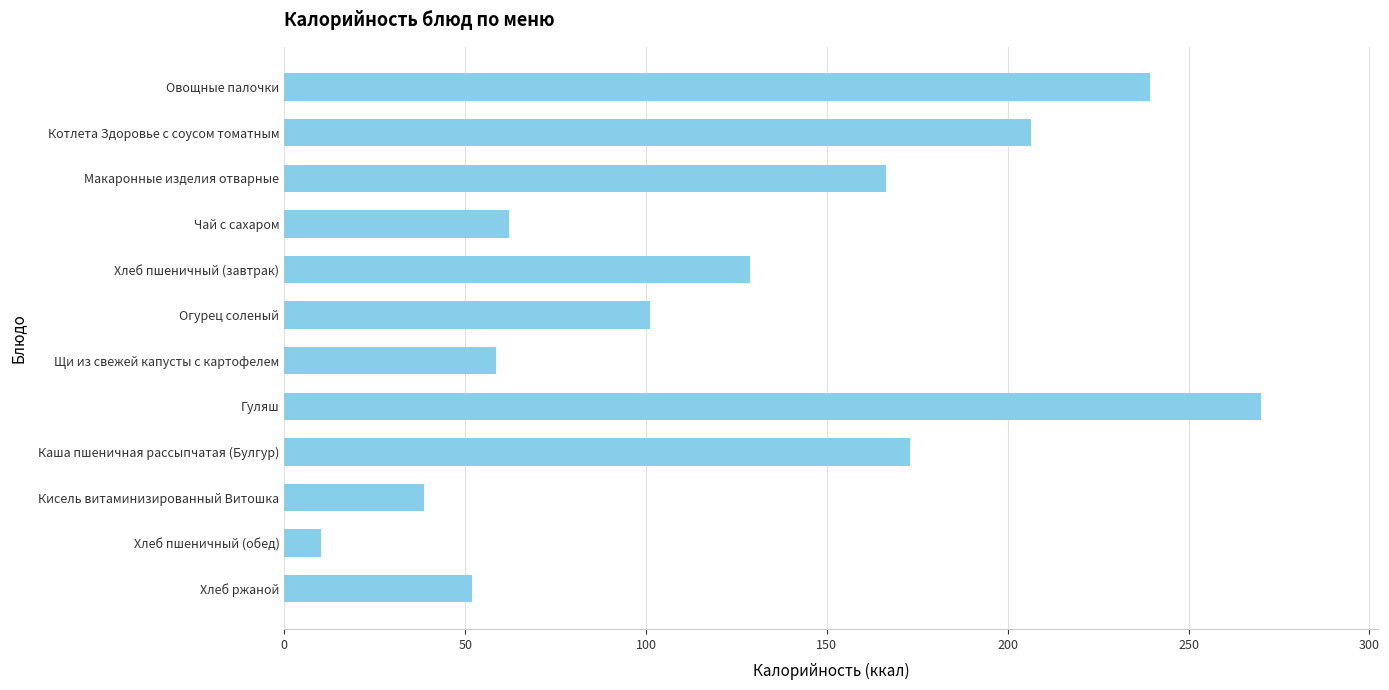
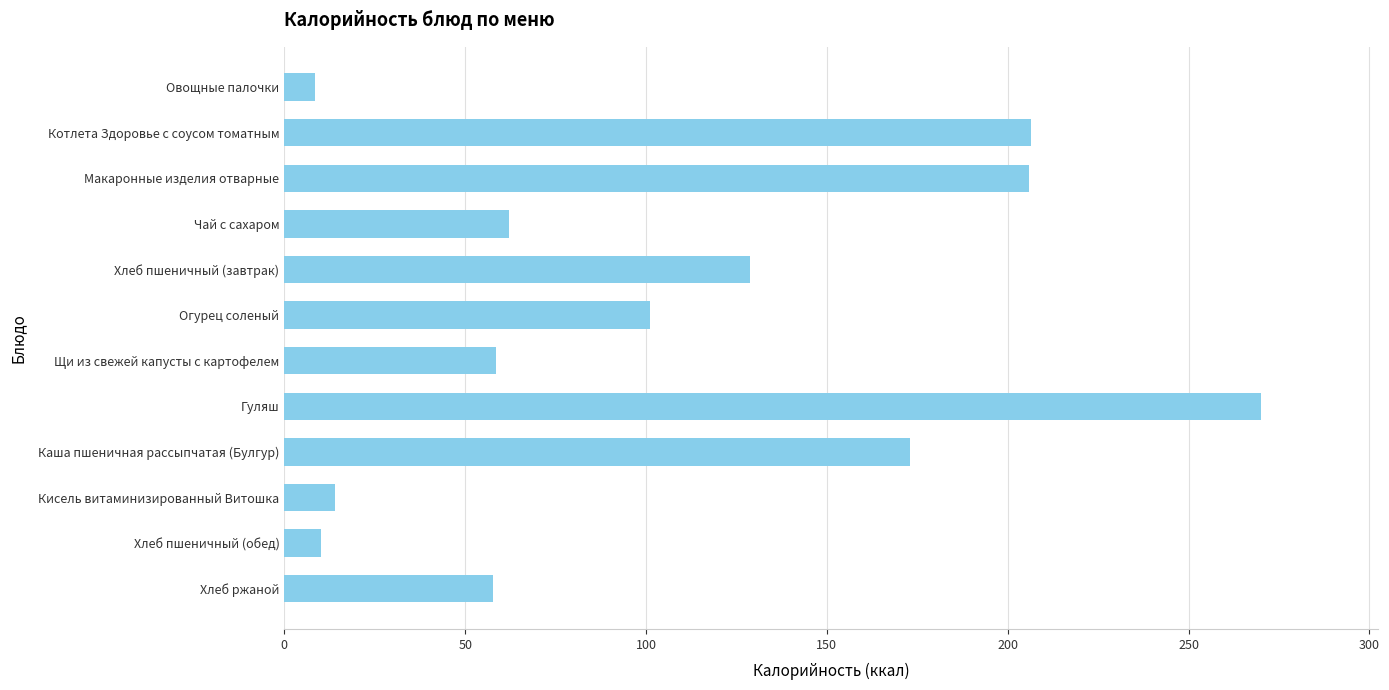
  {
-   "Овощные палочки": 239,
+   "Овощные палочки": 8,
    "Котлета Здоровье с соусом томатным": 206,
-   "Макаронные изделия отварные": 166,
+   "Макаронные изделия отварные": 206,
    "Чай с сахаром": 62,
    "Хлеб пшеничный (завтрак)": 129,
    "Огурец соленый": 101,
    "Щи из свежей капусты с картофелем": 58,
    "Гуляш": 270,
    "Каша пшеничная рассыпчатая (Булгур)": 173,
-   "Кисель витаминизированный Витошка": 39,
+   "Кисель витаминизированный Витошка": 14,
    "Хлеб пшеничный (обед)": 10,
-   "Хлеб ржаной": 52
+   "Хлеб ржаной": 58
  }
